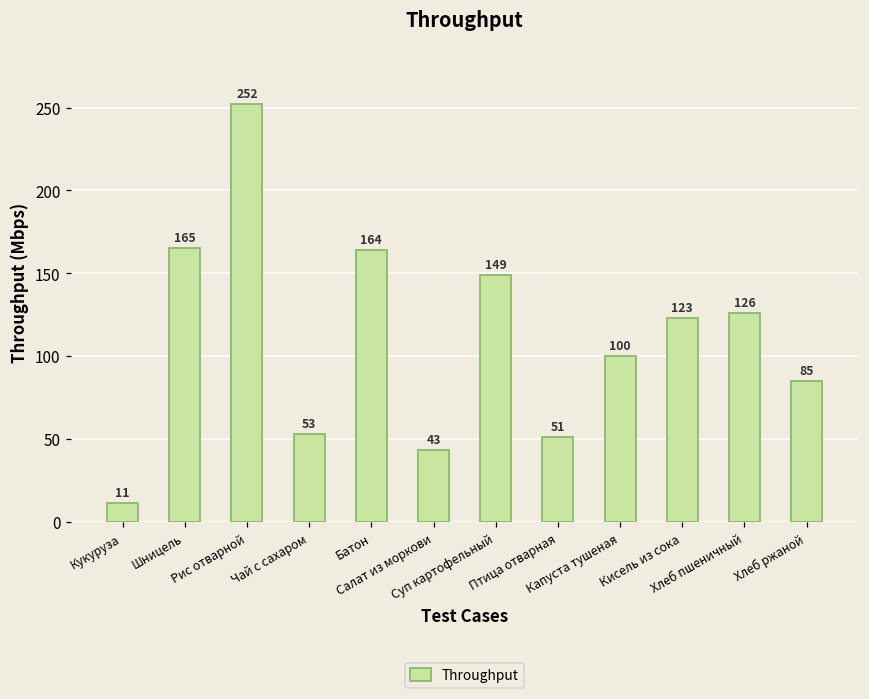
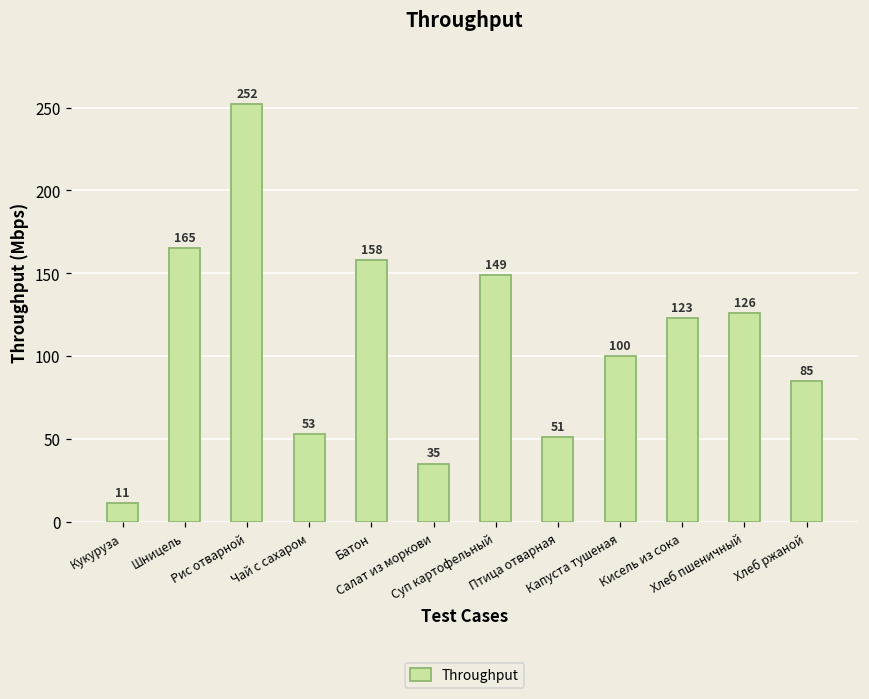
  {
    "Кукуруза": 11,
    "Шницель": 165,
    "Рис отварной": 252,
    "Чай с сахаром": 53,
-   "Батон": 164,
-   "Салат из моркови": 43,
+   "Батон": 158,
+   "Салат из моркови": 35,
    "Суп картофельный": 149,
    "Птица отварная": 51,
    "Капуста тушеная": 100,
    "Кисель из сока": 123,
    "Хлеб пшеничный": 126,
    "Хлеб ржаной": 85
  }
